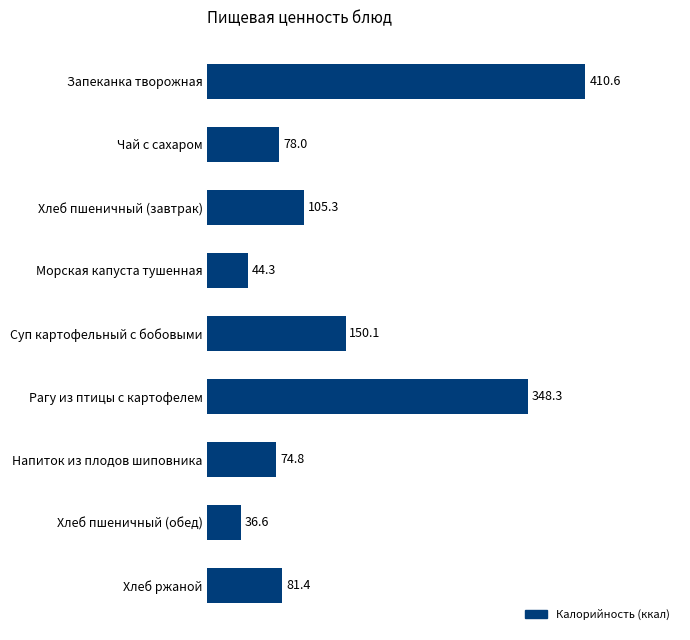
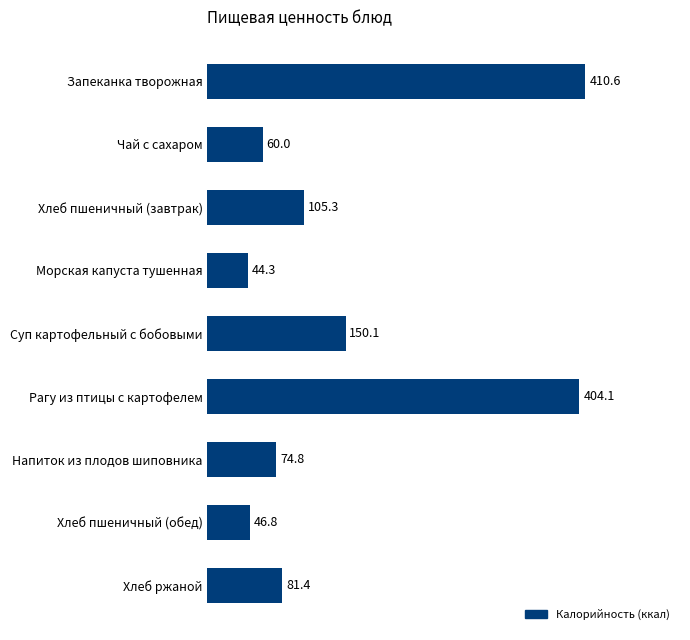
  {
    "Запеканка творожная": 410.6,
-   "Чай с сахаром": 78.0,
+   "Чай с сахаром": 60.0,
    "Хлеб пшеничный (завтрак)": 105.3,
    "Морская капуста тушенная": 44.3,
    "Суп картофельный с бобовыми": 150.1,
-   "Рагу из птицы с картофелем": 348.3,
+   "Рагу из птицы с картофелем": 404.1,
    "Напиток из плодов шиповника": 74.8,
-   "Хлеб пшеничный (обед)": 36.6,
+   "Хлеб пшеничный (обед)": 46.8,
    "Хлеб ржаной": 81.4
  }
